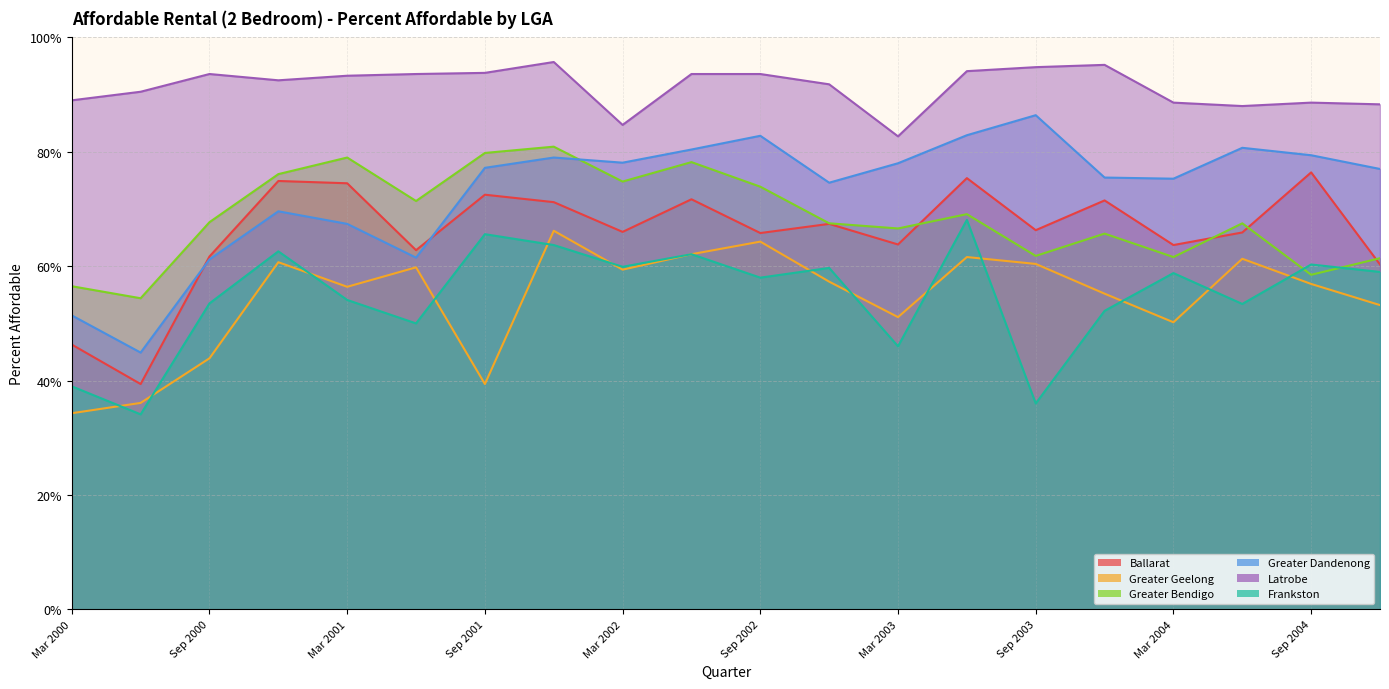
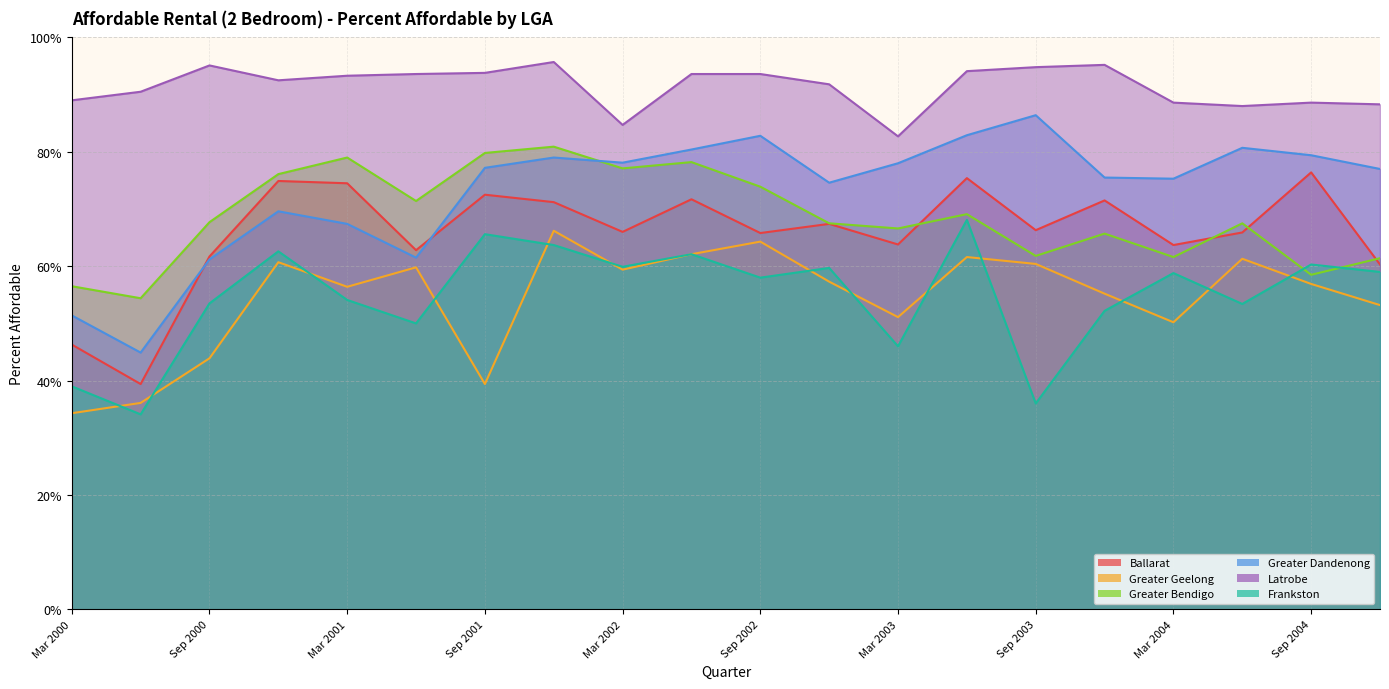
  {
    "Ballarat": {
      "Mar 2000": "46%",
      "Sep 2000": "62%",
      "Mar 2001": "75%",
      "Sep 2001": "73%",
      "Mar 2002": "66%",
      "Sep 2002": "66%",
      "Mar 2003": "64%",
      "Sep 2003": "66%",
      "Mar 2004": "64%",
      "Sep 2004": "76%"
    },
    "Greater Geelong": {
      "Mar 2000": "34%",
      "Sep 2000": "44%",
      "Mar 2001": "56%",
      "Sep 2001": "39%",
      "Mar 2002": "59%",
      "Sep 2002": "64%",
      "Mar 2003": "51%",
      "Sep 2003": "60%",
      "Mar 2004": "50%",
      "Sep 2004": "57%"
    },
    "Greater Bendigo": {
      "Mar 2000": "56%",
      "Sep 2000": "68%",
      "Mar 2001": "79%",
      "Sep 2001": "80%",
-     "Mar 2002": "75%",
+     "Mar 2002": "77%",
      "Sep 2002": "74%",
      "Mar 2003": "67%",
      "Sep 2003": "62%",
      "Mar 2004": "62%",
      "Sep 2004": "59%"
    },
    "Greater Dandenong": {
      "Mar 2000": "51%",
      "Sep 2000": "61%",
      "Mar 2001": "67%",
      "Sep 2001": "77%",
      "Mar 2002": "78%",
      "Sep 2002": "83%",
      "Mar 2003": "78%",
      "Sep 2003": "86%",
      "Mar 2004": "75%",
      "Sep 2004": "79%"
    },
    "Latrobe": {
      "Mar 2000": "89%",
-     "Sep 2000": "94%",
+     "Sep 2000": "95%",
      "Mar 2001": "93%",
      "Sep 2001": "94%",
      "Mar 2002": "85%",
      "Sep 2002": "94%",
      "Mar 2003": "83%",
      "Sep 2003": "95%",
      "Mar 2004": "89%",
      "Sep 2004": "89%"
    },
    "Frankston": {
      "Mar 2000": "39%",
      "Sep 2000": "54%",
      "Mar 2001": "54%",
      "Sep 2001": "66%",
      "Mar 2002": "60%",
      "Sep 2002": "58%",
      "Mar 2003": "46%",
      "Sep 2003": "36%",
      "Mar 2004": "59%",
      "Sep 2004": "60%"
    }
  }
